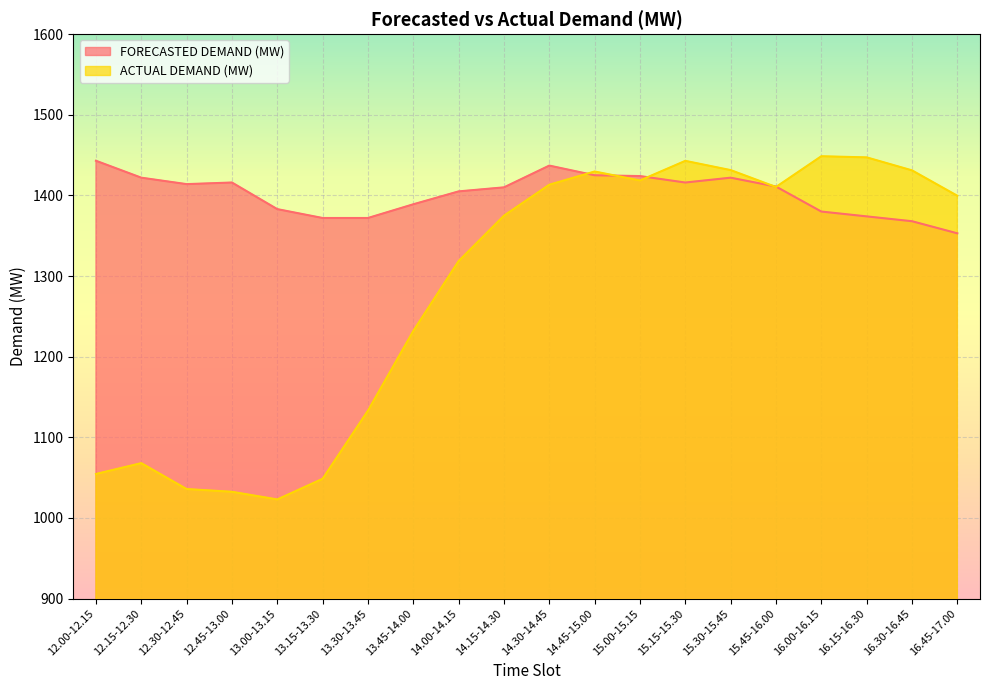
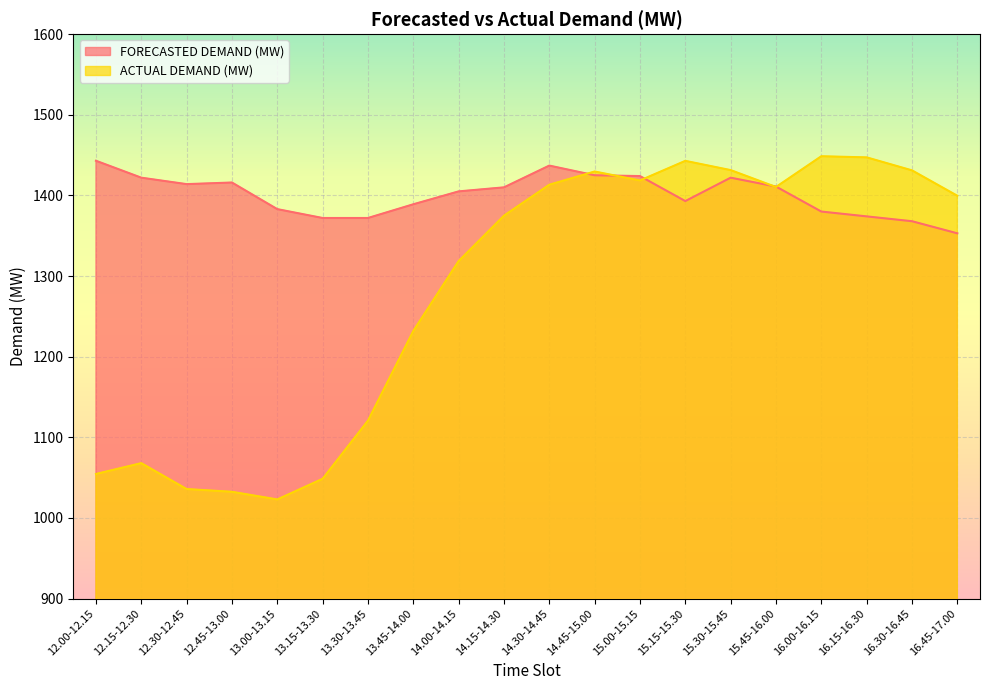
  {
    "FORECASTED DEMAND (MW)": {
      "12.00-12.15": 1440,
      "12.15-12.30": 1420,
      "12.30-12.45": 1410,
      "12.45-13.00": 1420,
      "13.00-13.15": 1380,
      "13.15-13.30": 1370,
      "13.30-13.45": 1370,
      "13.45-14.00": 1390,
      "14.00-14.15": 1410,
      "14.15-14.30": 1410,
      "14.30-14.45": 1440,
      "14.45-15.00": 1430,
      "15.00-15.15": 1420,
-     "15.15-15.30": 1420,
+     "15.15-15.30": 1390,
      "15.30-15.45": 1420,
      "16.00-16.15": 1380,
      "16.15-16.30": 1370,
      "16.30-16.45": 1370,
      "16.45-17.00": 1350
    },
    "ACTUAL DEMAND (MW)": {
      "12.00-12.15": 1050,
      "12.15-12.30": 1070,
      "12.30-12.45": 1040,
      "12.45-13.00": 1030,
      "13.00-13.15": 1020,
      "13.15-13.30": 1050,
-     "13.30-13.45": 1130,
+     "13.30-13.45": 1120,
      "13.45-14.00": 1230,
      "14.00-14.15": 1320,
      "14.15-14.30": 1370,
      "14.30-14.45": 1410,
      "14.45-15.00": 1430,
      "15.00-15.15": 1420,
      "15.15-15.30": 1440,
      "15.30-15.45": 1430,
      "16.00-16.15": 1450,
      "16.15-16.30": 1450,
      "16.30-16.45": 1430,
      "16.45-17.00": 1400
    }
  }
